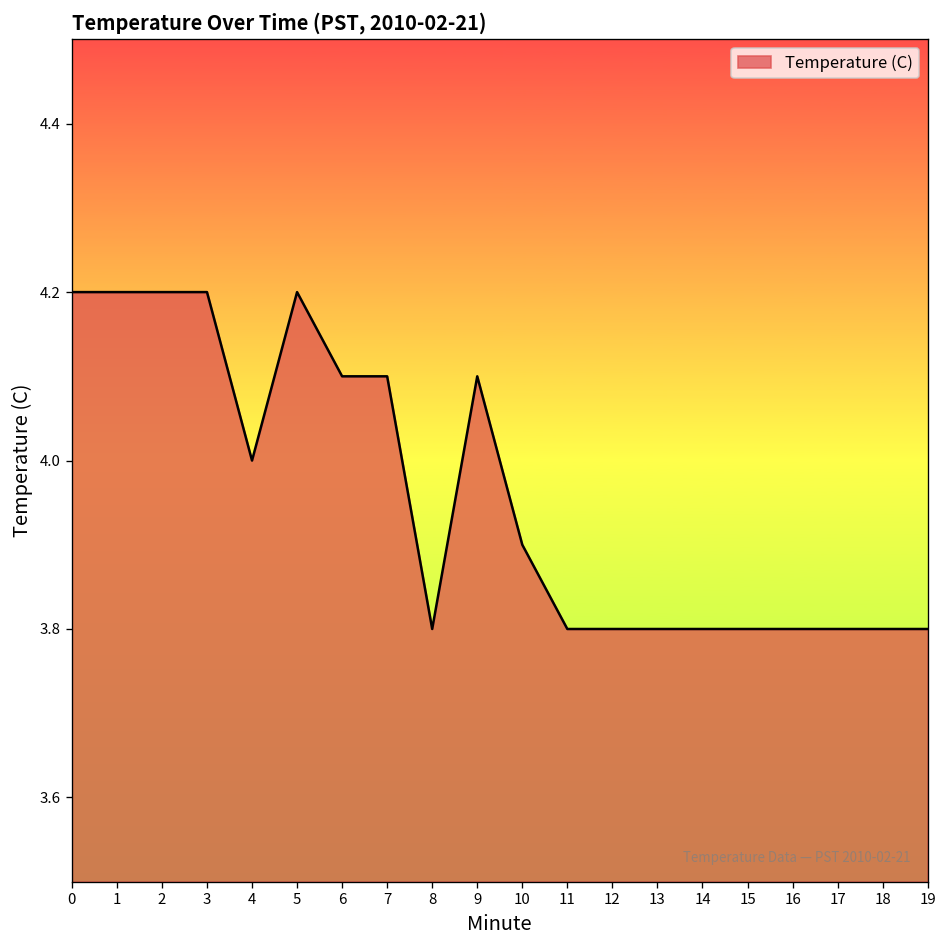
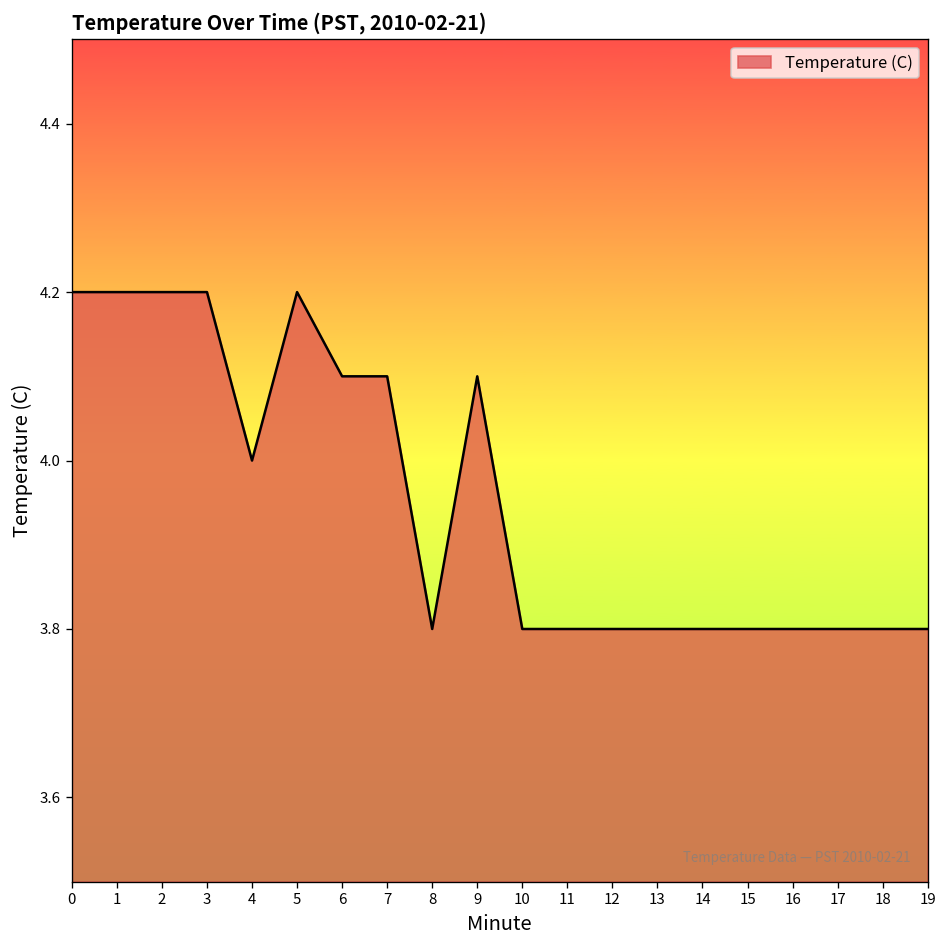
  {
    "0": 4.2,
    "1": 4.2,
    "2": 4.2,
    "3": 4.2,
    "4": 4.0,
    "5": 4.2,
    "6": 4.1,
    "7": 4.1,
    "8": 3.8,
    "9": 4.1,
-   "10": 3.9,
+   "10": 3.8,
    "11": 3.8,
    "12": 3.8,
    "13": 3.8,
    "14": 3.8,
    "15": 3.8,
    "16": 3.8,
    "17": 3.8,
    "18": 3.8,
    "19": 3.8
  }
